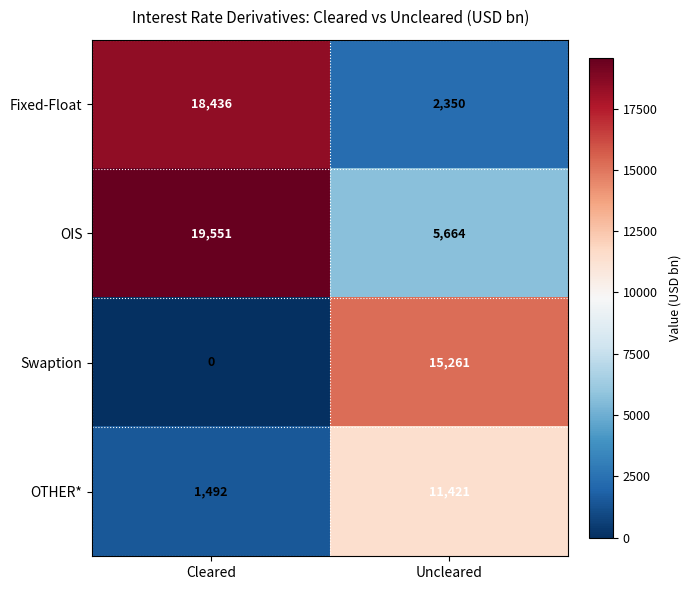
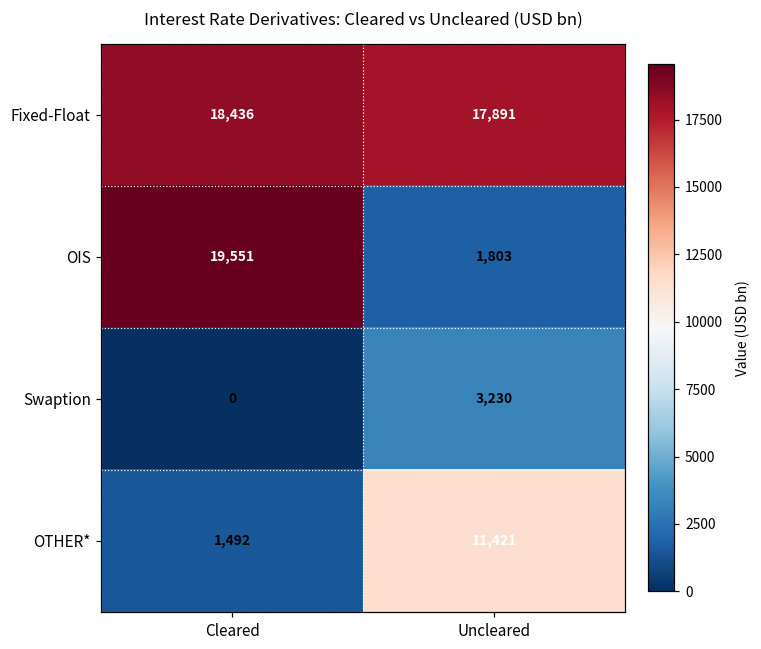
  {
    "Fixed-Float": {
      "Cleared": "18,436",
-     "Uncleared": "2,350"
+     "Uncleared": "17,891"
    },
    "OIS": {
      "Cleared": "19,551",
-     "Uncleared": "5,664"
+     "Uncleared": "1,803"
    },
    "Swaption": {
      "Cleared": "0",
-     "Uncleared": "15,261"
+     "Uncleared": "3,230"
    },
    "OTHER*": {
      "Cleared": "1,492",
      "Uncleared": "11,421"
    }
  }
